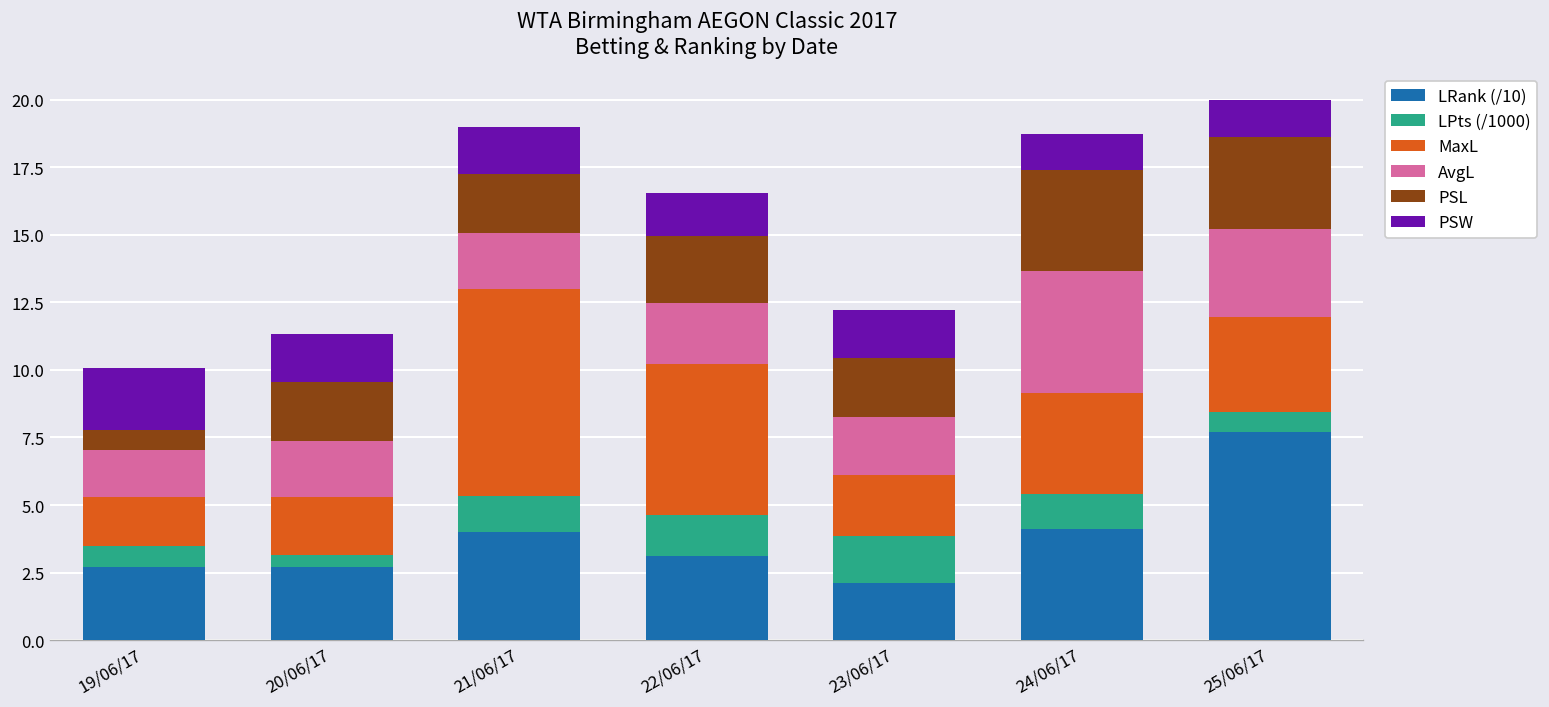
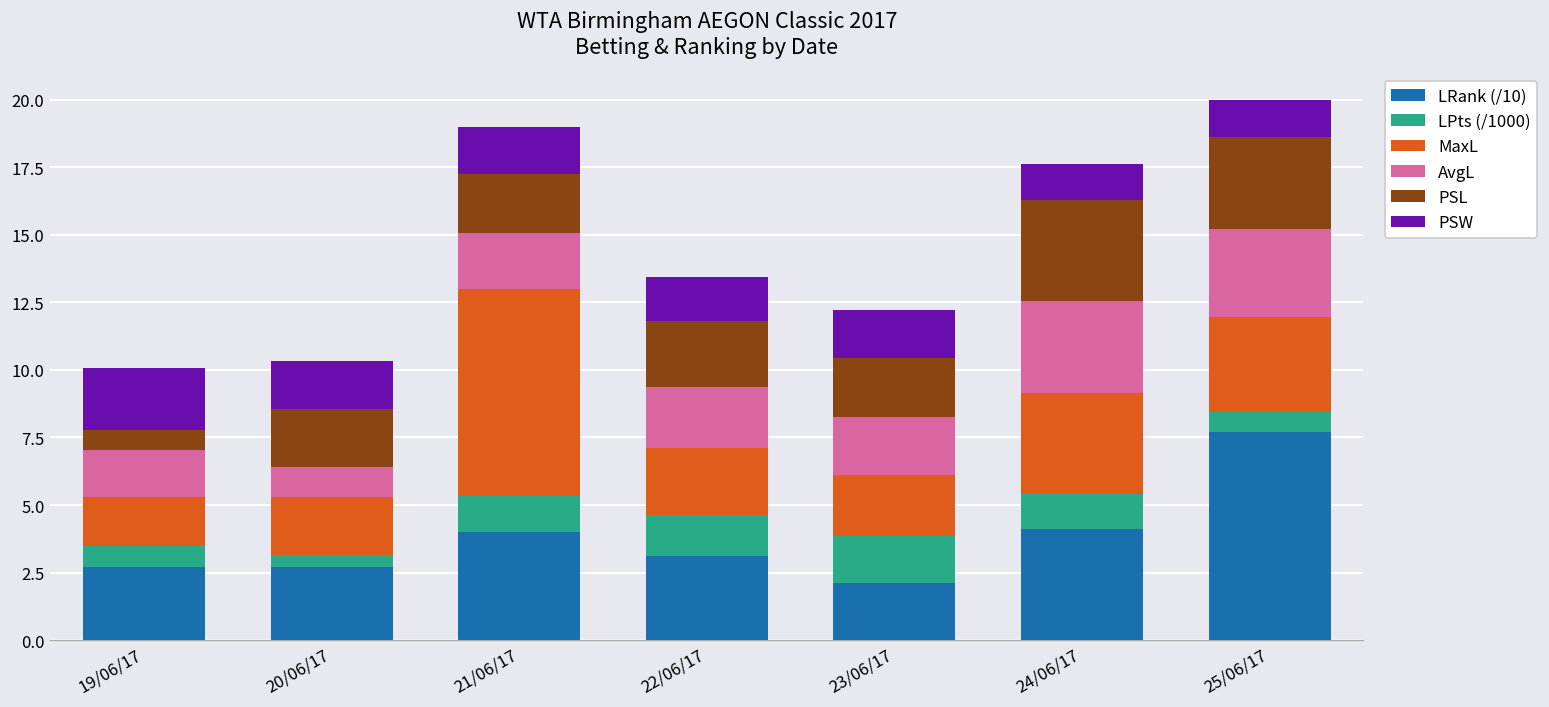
  {
    "LRank (/10)": {
      "19/06/17": 2.7,
      "20/06/17": 2.7,
      "21/06/17": 4.0,
      "22/06/17": 3.1,
      "23/06/17": 2.1,
      "24/06/17": 4.1,
      "25/06/17": 7.7
    },
    "LPts (/1000)": {
      "19/06/17": 0.8,
      "20/06/17": 0.4,
      "21/06/17": 1.3,
      "22/06/17": 1.5,
      "23/06/17": 1.8,
      "24/06/17": 1.3,
      "25/06/17": 0.8
    },
    "MaxL": {
      "19/06/17": 1.8,
      "20/06/17": 2.2,
      "21/06/17": 7.7,
-     "22/06/17": 5.6,
+     "22/06/17": 2.5,
      "23/06/17": 2.3,
      "24/06/17": 3.8,
      "25/06/17": 3.5
    },
    "AvgL": {
      "19/06/17": 1.7,
-     "20/06/17": 2.1,
+     "20/06/17": 1.1,
      "21/06/17": 2.1,
      "22/06/17": 2.3,
      "23/06/17": 2.2,
-     "24/06/17": 4.5,
+     "24/06/17": 3.4,
      "25/06/17": 3.3
    },
    "PSL": {
      "19/06/17": 0.7,
      "20/06/17": 2.2,
      "21/06/17": 2.2,
      "22/06/17": 2.5,
      "23/06/17": 2.2,
      "24/06/17": 3.8,
      "25/06/17": 3.4
    },
    "PSW": {
      "19/06/17": 2.3,
      "20/06/17": 1.8,
      "21/06/17": 1.7,
      "22/06/17": 1.6,
      "23/06/17": 1.8,
      "24/06/17": 1.3,
      "25/06/17": 1.4
    }
  }
